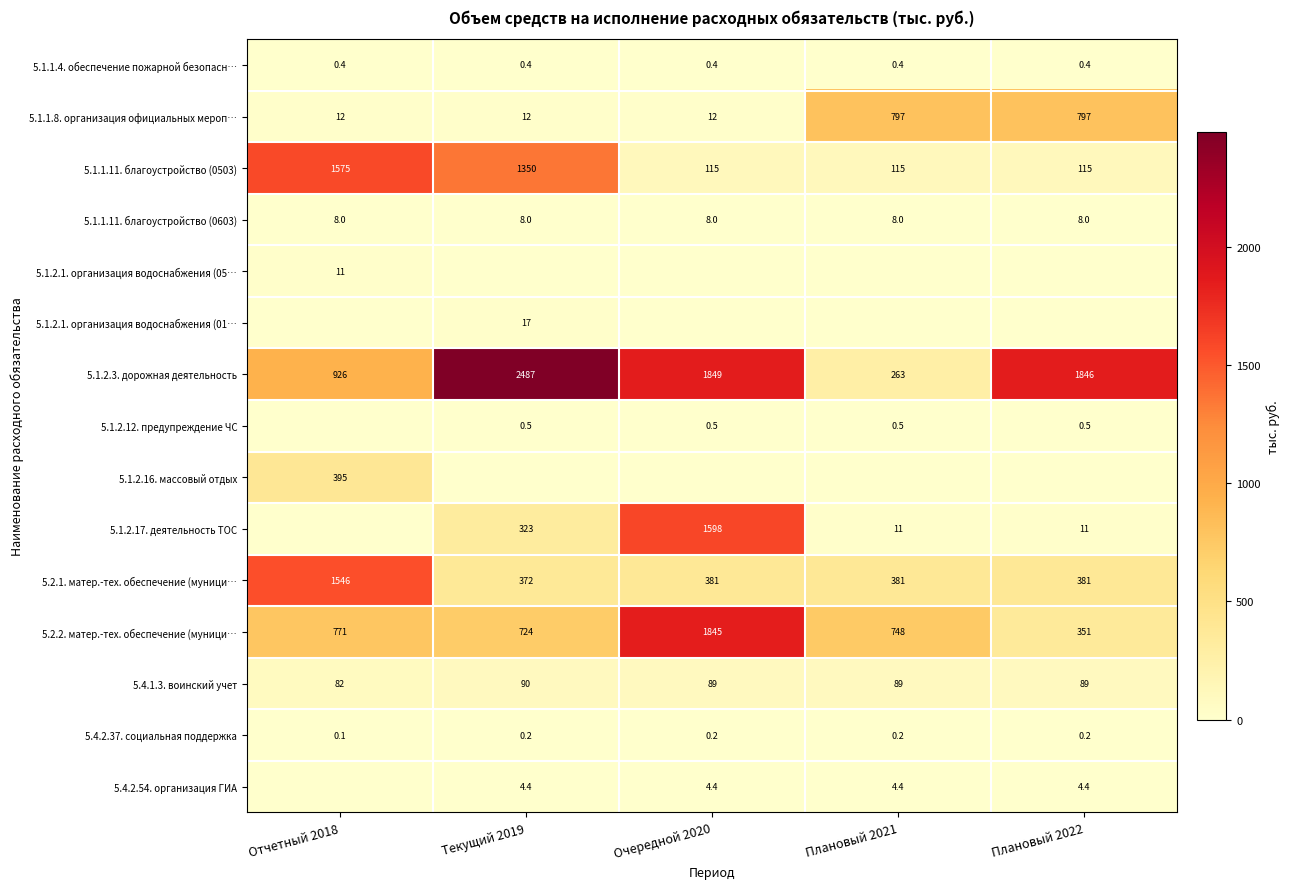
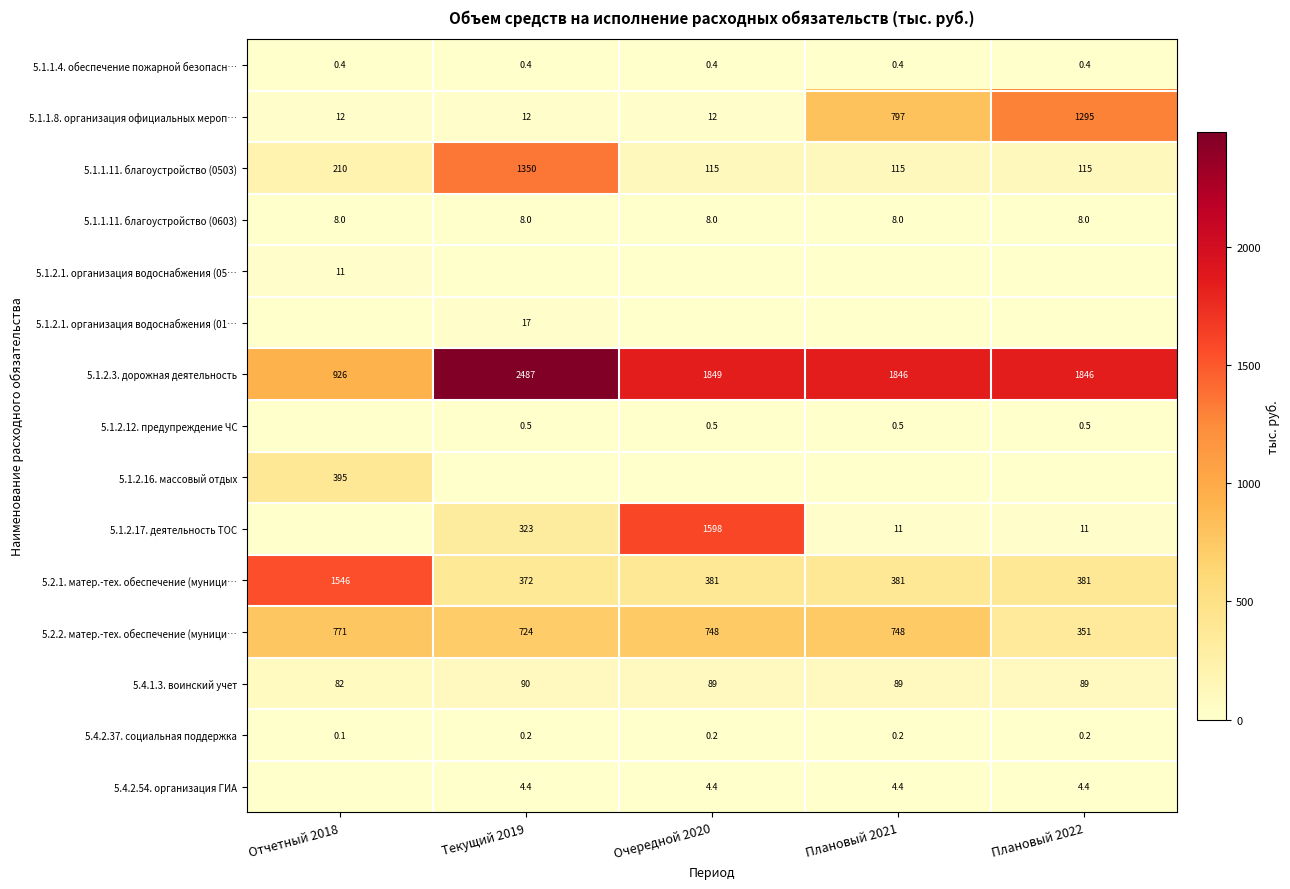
  {
    "5.1.1.4. обеспечение пожарной безопасн…": {
      "Отчетный 2018": 0.4,
      "Текущий 2019": 0.4,
      "Очередной 2020": 0.4,
      "Плановый 2021": 0.4,
      "Плановый 2022": 0.4
    },
    "5.1.1.8. организация официальных мероп…": {
      "Отчетный 2018": 12,
      "Текущий 2019": 12,
      "Очередной 2020": 12,
      "Плановый 2021": 797,
-     "Плановый 2022": 797
+     "Плановый 2022": 1295
    },
    "5.1.1.11. благоустройство (0503)": {
-     "Отчетный 2018": 1575,
+     "Отчетный 2018": 210,
      "Текущий 2019": 1350,
      "Очередной 2020": 115,
      "Плановый 2021": 115,
      "Плановый 2022": 115
    },
    "5.1.1.11. благоустройство (0603)": {
      "Отчетный 2018": 8.0,
      "Текущий 2019": 8.0,
      "Очередной 2020": 8.0,
      "Плановый 2021": 8.0,
      "Плановый 2022": 8.0
    },
    "5.1.2.1. организация водоснабжения (05…": {
      "Отчетный 2018": 11
    },
    "5.1.2.1. организация водоснабжения (01…": {
      "Текущий 2019": 17
    },
    "5.1.2.3. дорожная деятельность": {
      "Отчетный 2018": 926,
      "Текущий 2019": 2487,
      "Очередной 2020": 1849,
-     "Плановый 2021": 263,
+     "Плановый 2021": 1846,
      "Плановый 2022": 1846
    },
    "5.1.2.12. предупреждение ЧС": {
      "Текущий 2019": 0.5,
      "Очередной 2020": 0.5,
      "Плановый 2021": 0.5,
      "Плановый 2022": 0.5
    },
    "5.1.2.16. массовый отдых": {
      "Отчетный 2018": 395
    },
    "5.1.2.17. деятельность ТОС": {
      "Текущий 2019": 323,
      "Очередной 2020": 1598,
      "Плановый 2021": 11,
      "Плановый 2022": 11
    },
    "5.2.1. матер.-тех. обеспечение (муници…": {
      "Отчетный 2018": 1546,
      "Текущий 2019": 372,
      "Очередной 2020": 381,
      "Плановый 2021": 381,
      "Плановый 2022": 381
    },
    "5.2.2. матер.-тех. обеспечение (муници…": {
      "Отчетный 2018": 771,
      "Текущий 2019": 724,
-     "Очередной 2020": 1845,
+     "Очередной 2020": 748,
      "Плановый 2021": 748,
      "Плановый 2022": 351
    },
    "5.4.1.3. воинский учет": {
      "Отчетный 2018": 82,
      "Текущий 2019": 90,
      "Очередной 2020": 89,
      "Плановый 2021": 89,
      "Плановый 2022": 89
    },
    "5.4.2.37. социальная поддержка": {
      "Отчетный 2018": 0.1,
      "Текущий 2019": 0.2,
      "Очередной 2020": 0.2,
      "Плановый 2021": 0.2,
      "Плановый 2022": 0.2
    },
    "5.4.2.54. организация ГИА": {
      "Текущий 2019": 4.4,
      "Очередной 2020": 4.4,
      "Плановый 2021": 4.4,
      "Плановый 2022": 4.4
    }
  }
